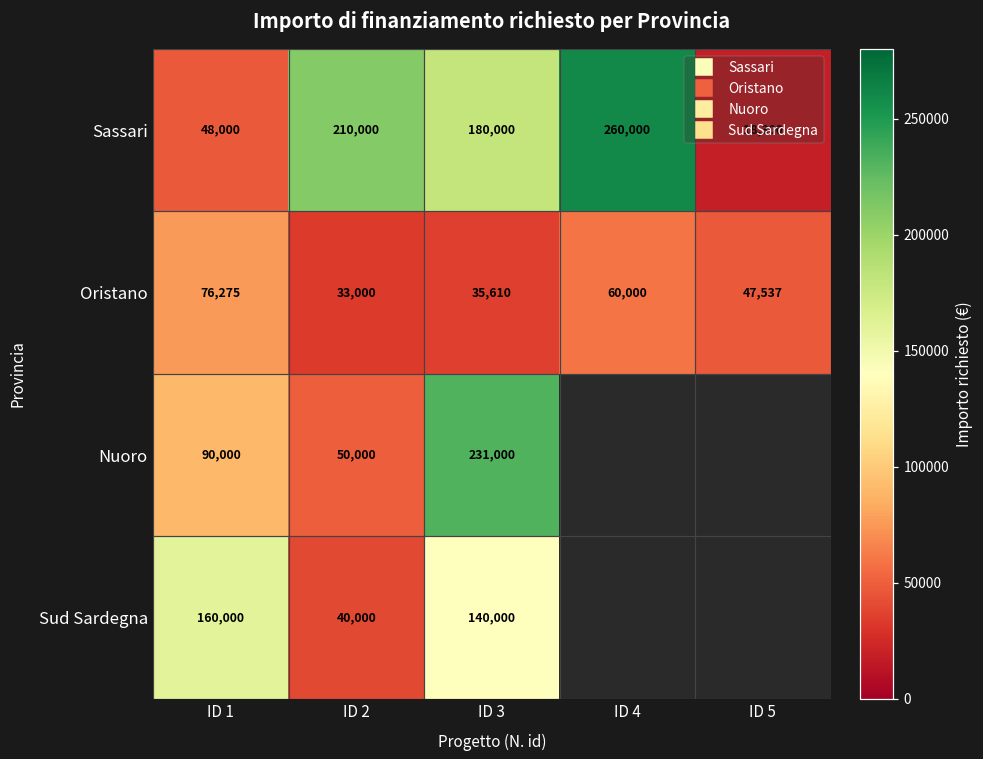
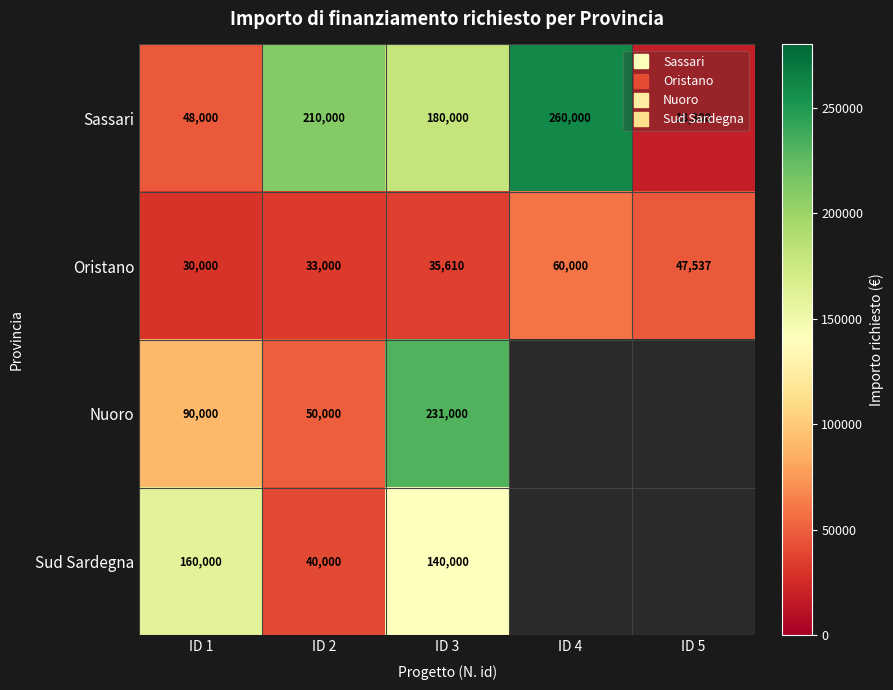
  {
    "Sassari": {
      "ID 1": "48,000",
      "ID 2": "210,000",
      "ID 3": "180,000",
      "ID 4": "260,000"
    },
    "Oristano": {
-     "ID 1": "76,275",
+     "ID 1": "30,000",
      "ID 2": "33,000",
      "ID 3": "35,610",
      "ID 4": "60,000",
      "ID 5": "47,537"
    },
    "Nuoro": {
      "ID 1": "90,000",
      "ID 2": "50,000",
      "ID 3": "231,000"
    },
    "Sud Sardegna": {
      "ID 1": "160,000",
      "ID 2": "40,000",
      "ID 3": "140,000"
    }
  }
